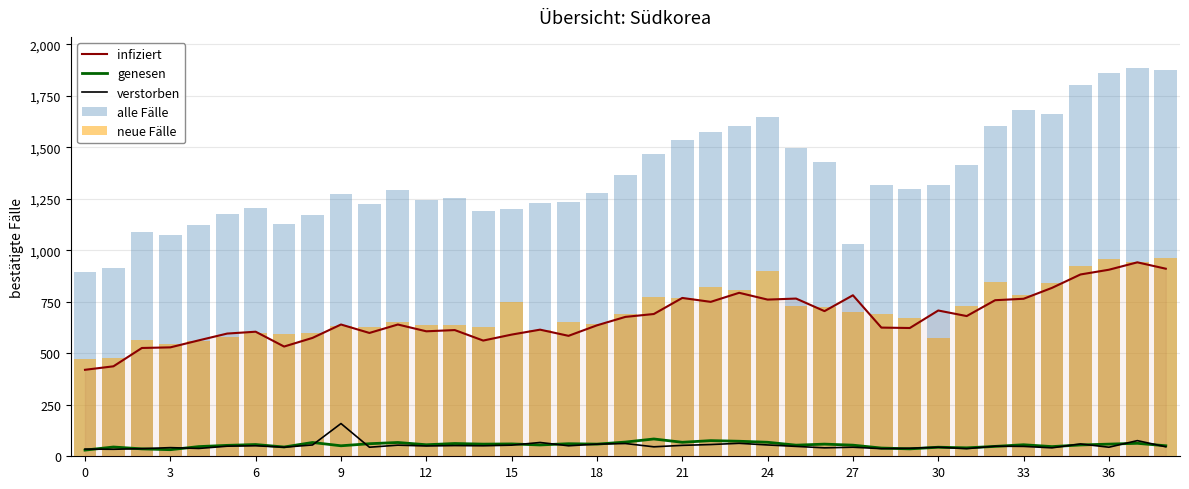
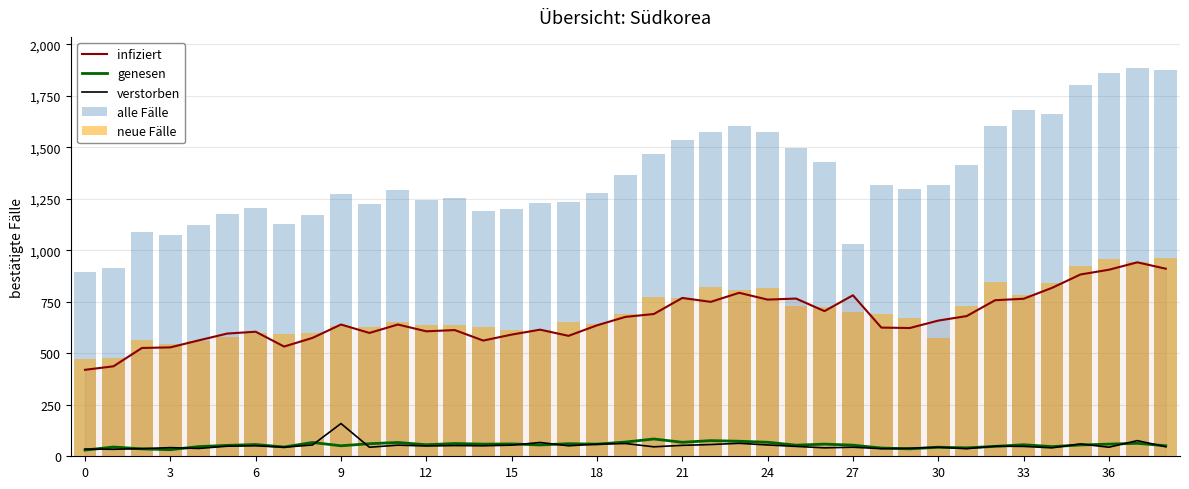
  {
    "infiziert": {
      "0": "420",
      "3": "530",
      "6": "610",
      "9": "640",
      "12": "610",
      "15": "590",
      "18": "640",
      "21": "770",
      "24": "760",
      "27": "780",
-     "30": "710",
+     "30": "660",
      "33": "770",
      "36": "910"
    },
    "alle Fälle": {
      "0": "890",
      "3": "1,080",
      "6": "1,210",
      "9": "1,270",
      "12": "1,250",
      "15": "1,200",
      "18": "1,280",
      "21": "1,540",
-     "24": "1,650",
+     "24": "1,580",
      "27": "1,030",
      "30": "1,320",
      "33": "1,680",
      "36": "1,860"
    },
    "genesen": {
      "9": "50",
      "21": "70",
      "24": "70",
      "36": "60"
    },
    "neue Fälle": {
-     "15": "750",
-     "24": "900"
+     "15": "610",
+     "24": "820"
    },
    "verstorben": {
      "9": "160",
      "21": "50",
      "24": "60",
      "36": "40"
    }
  }
